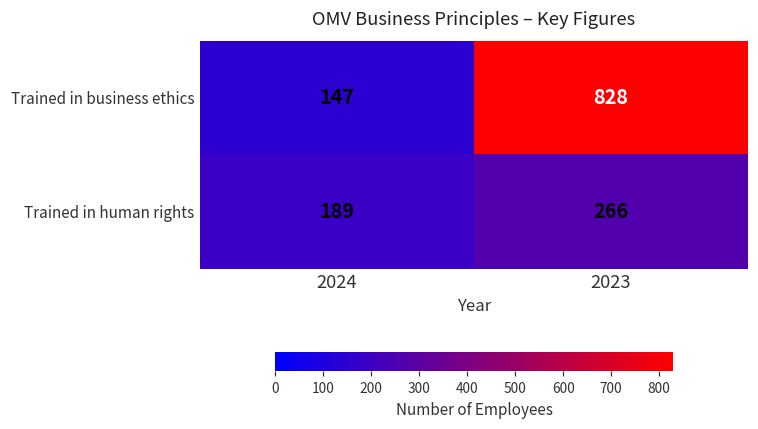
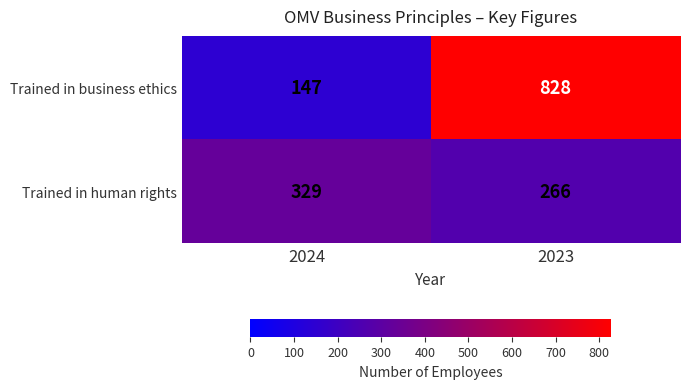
  {
    "Trained in business ethics": {
      "2024": 147,
      "2023": 828
    },
    "Trained in human rights": {
-     "2024": 189,
+     "2024": 329,
      "2023": 266
    }
  }
